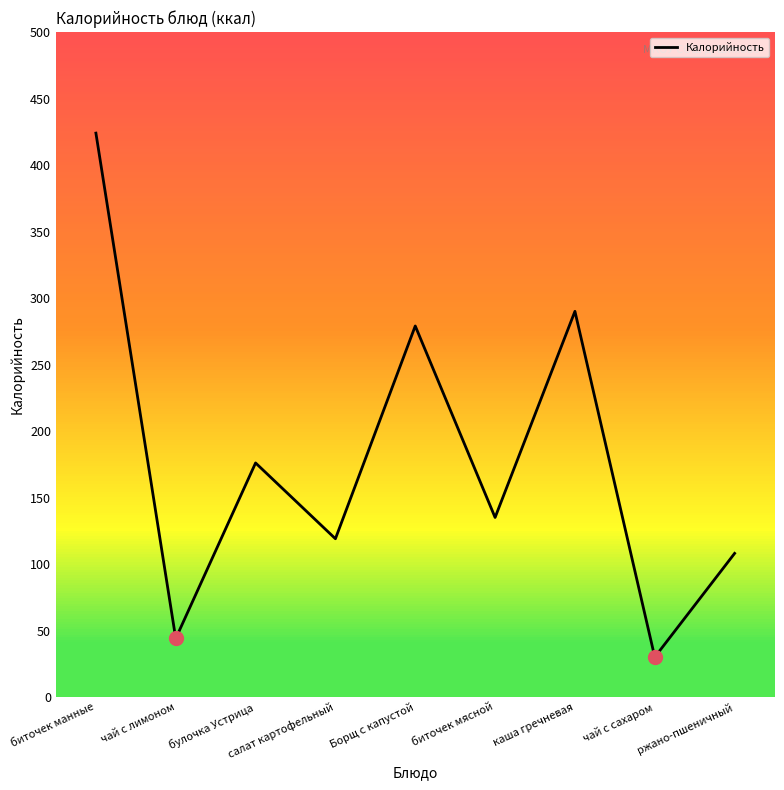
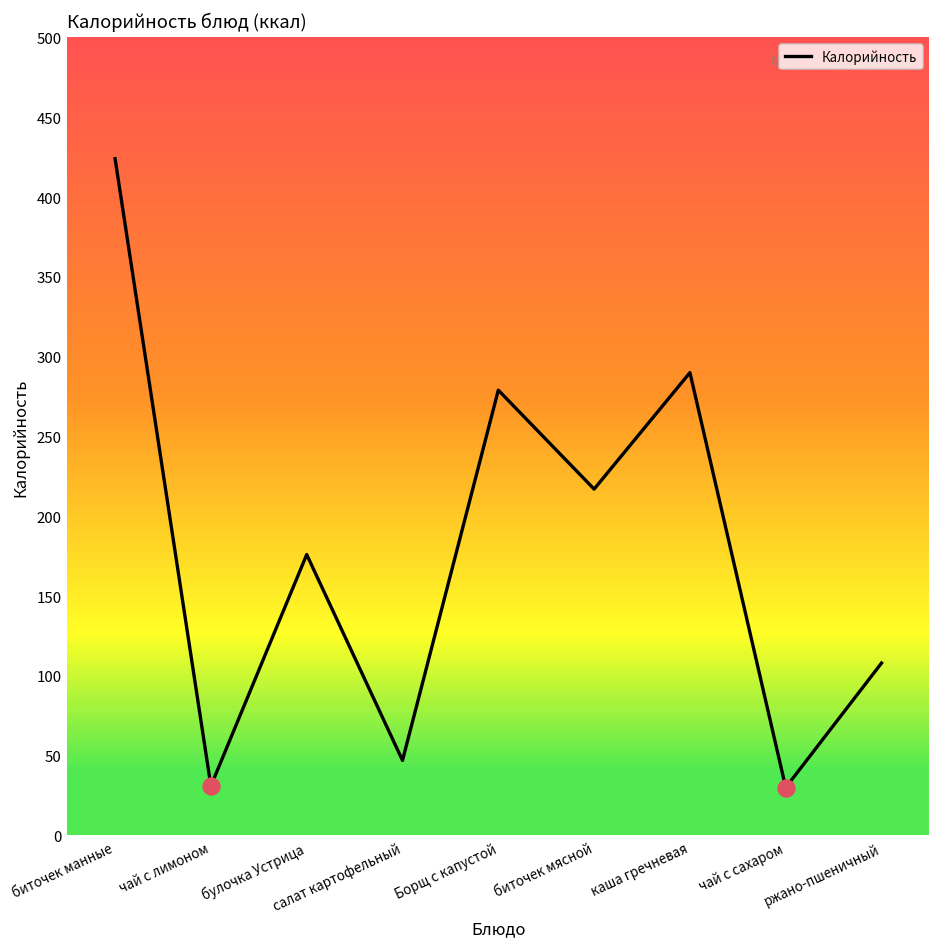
  {
    "Калорийность": {
      "биточек манные": 424,
-     "чай с лимоном": 44,
+     "чай с лимоном": 31,
      "булочка Устрица": 176,
-     "салат картофельный": 119,
+     "салат картофельный": 47,
      "Борщ с капустой": 279,
-     "биточек мясной": 135,
+     "биточек мясной": 217,
      "каша гречневая": 290,
      "ржано-пшеничный": 108
    }
  }
